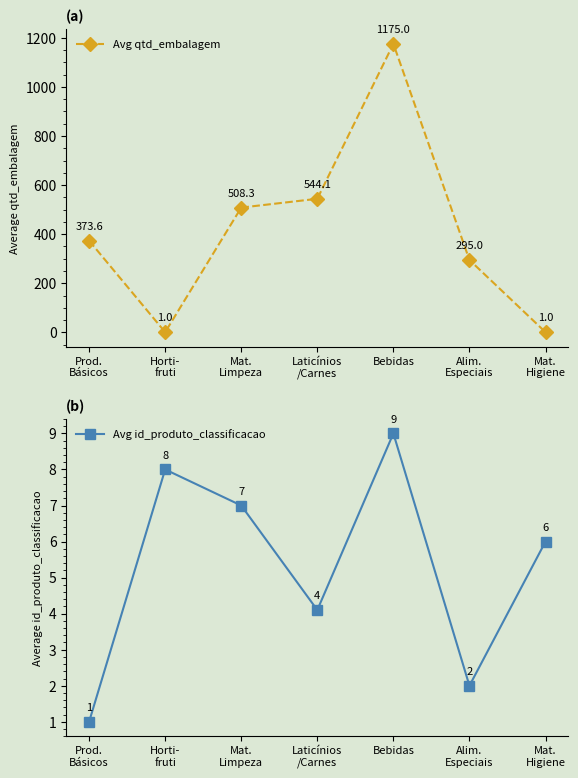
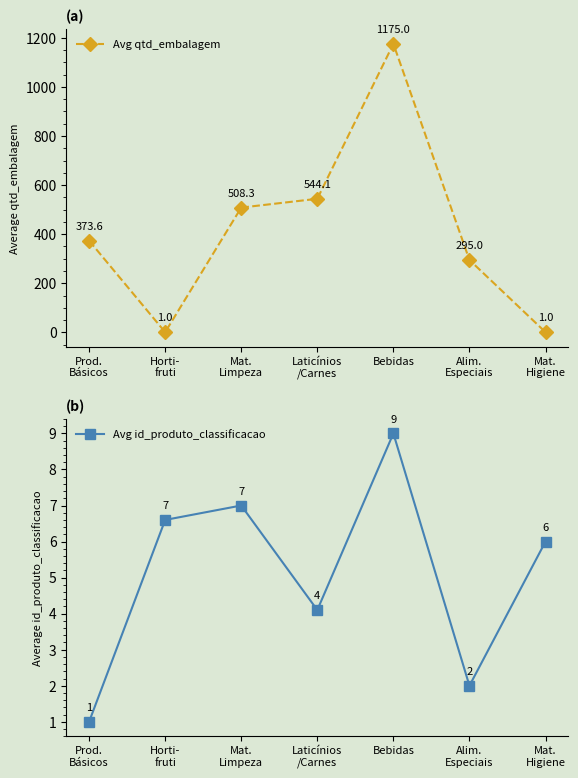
  {
    "(a)": {
      "Prod. Básicos": 373.6,
      "Horti- fruti": 1.0,
      "Mat. Limpeza": 508.3,
      "Laticínios /Carnes": 544.1,
      "Bebidas": 1175.0,
      "Alim. Especiais": 295.0,
      "Mat. Higiene": 1.0
    },
    "(b)": {
      "Prod. Básicos": 1,
-     "Horti- fruti": 8,
+     "Horti- fruti": 7,
      "Mat. Limpeza": 7,
      "Laticínios /Carnes": 4,
      "Bebidas": 9,
      "Alim. Especiais": 2,
      "Mat. Higiene": 6
    }
  }
